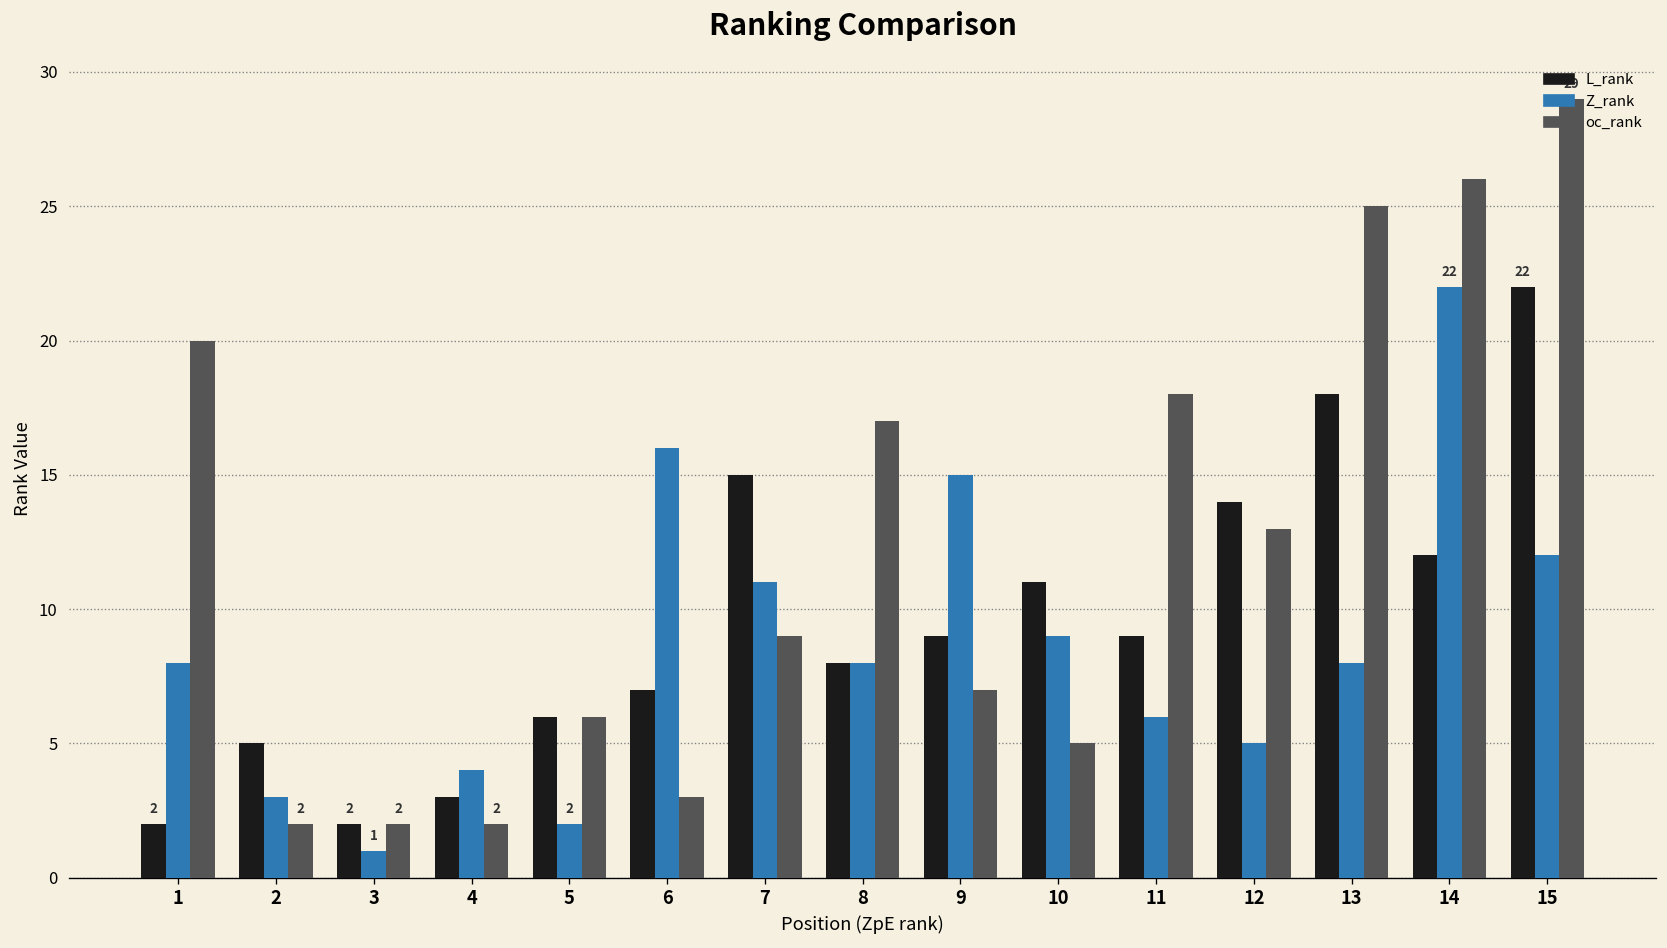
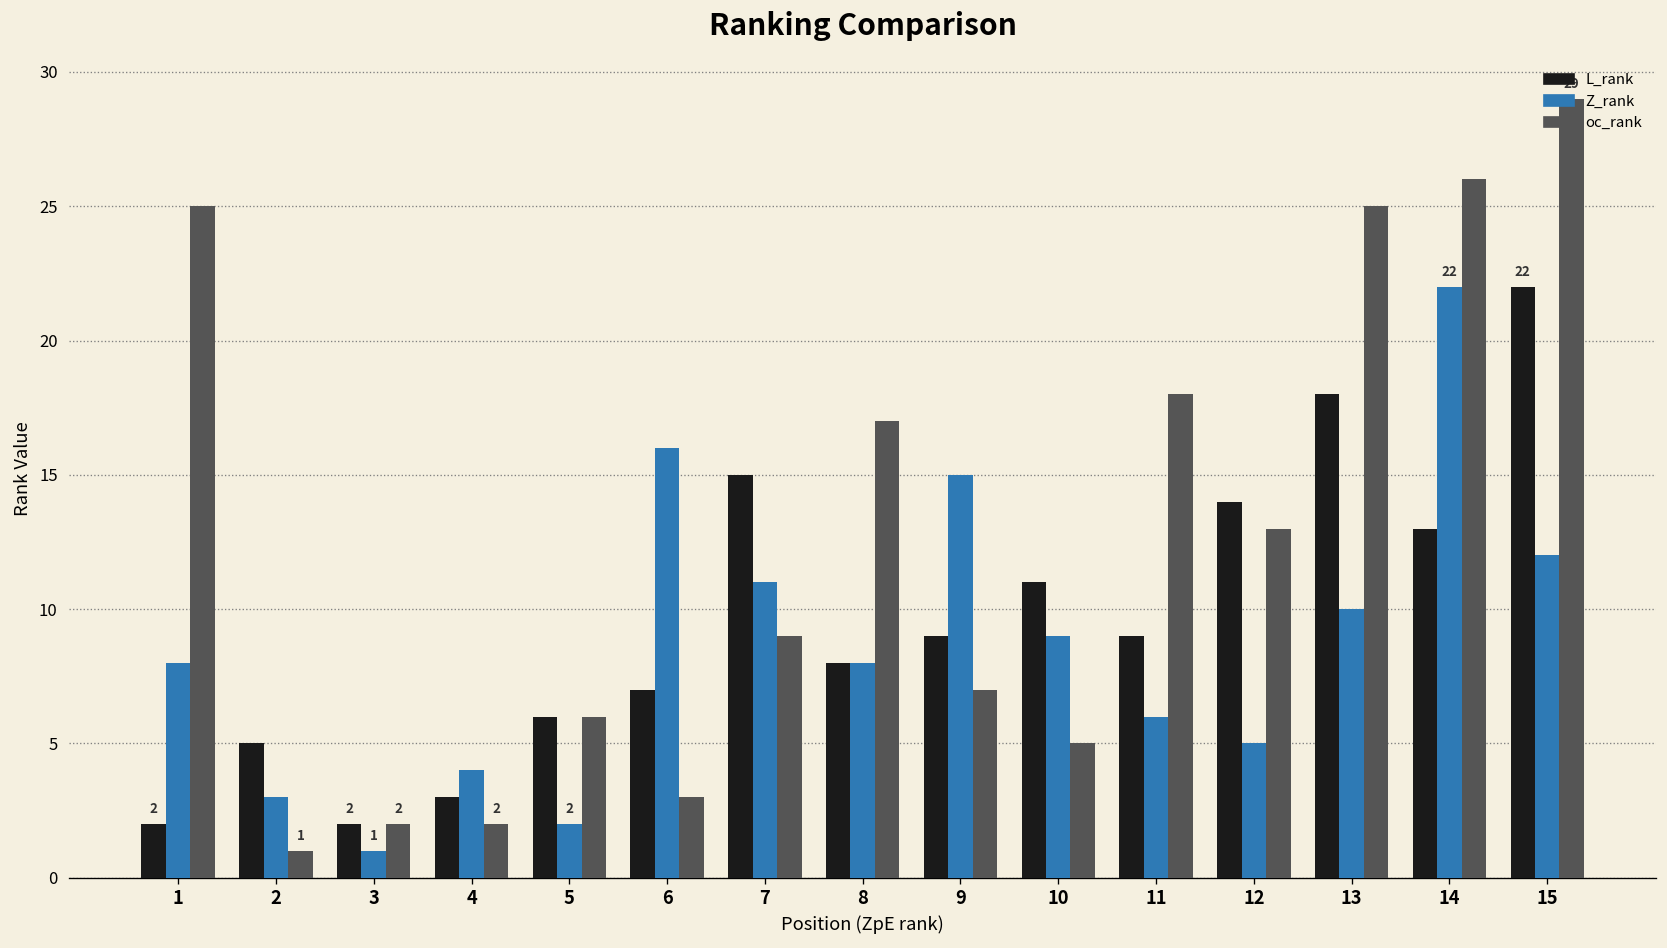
  {
    "L_rank": {
      "2": 5,
      "4": 3,
      "5": 6,
      "6": 7,
      "7": 15,
      "8": 8,
      "9": 9,
      "10": 11,
      "11": 9,
      "12": 14,
      "13": 18,
-     "14": 12
+     "14": 13
    },
    "Z_rank": {
      "1": 8,
      "2": 3,
      "4": 4,
      "6": 16,
      "7": 11,
      "8": 8,
      "9": 15,
      "10": 9,
      "11": 6,
      "12": 5,
-     "13": 8,
+     "13": 10,
      "15": 12
    },
    "oc_rank": {
-     "1": 20,
-     "2": 2,
+     "1": 25,
+     "2": 1,
      "3": 2,
      "4": 2
    }
  }
